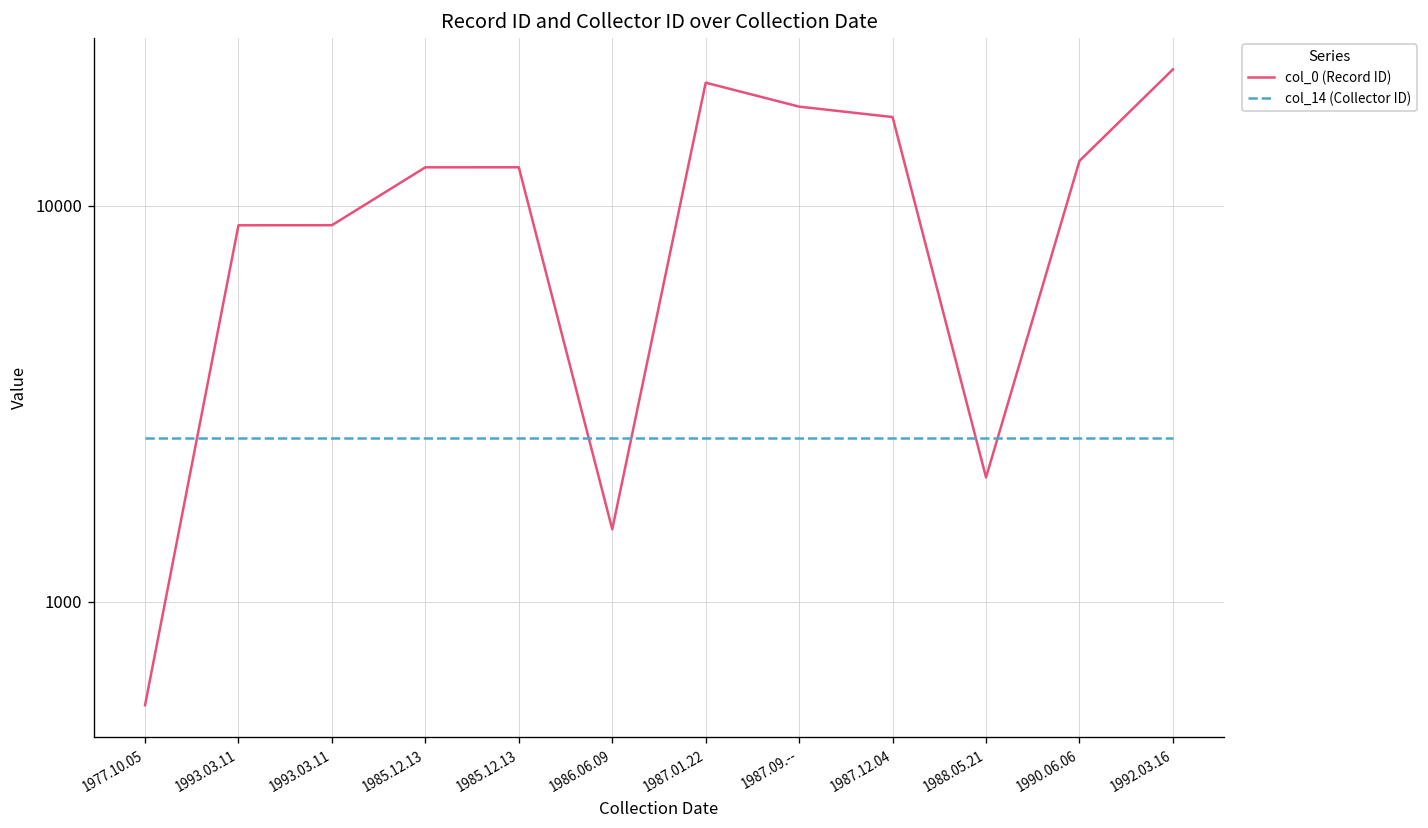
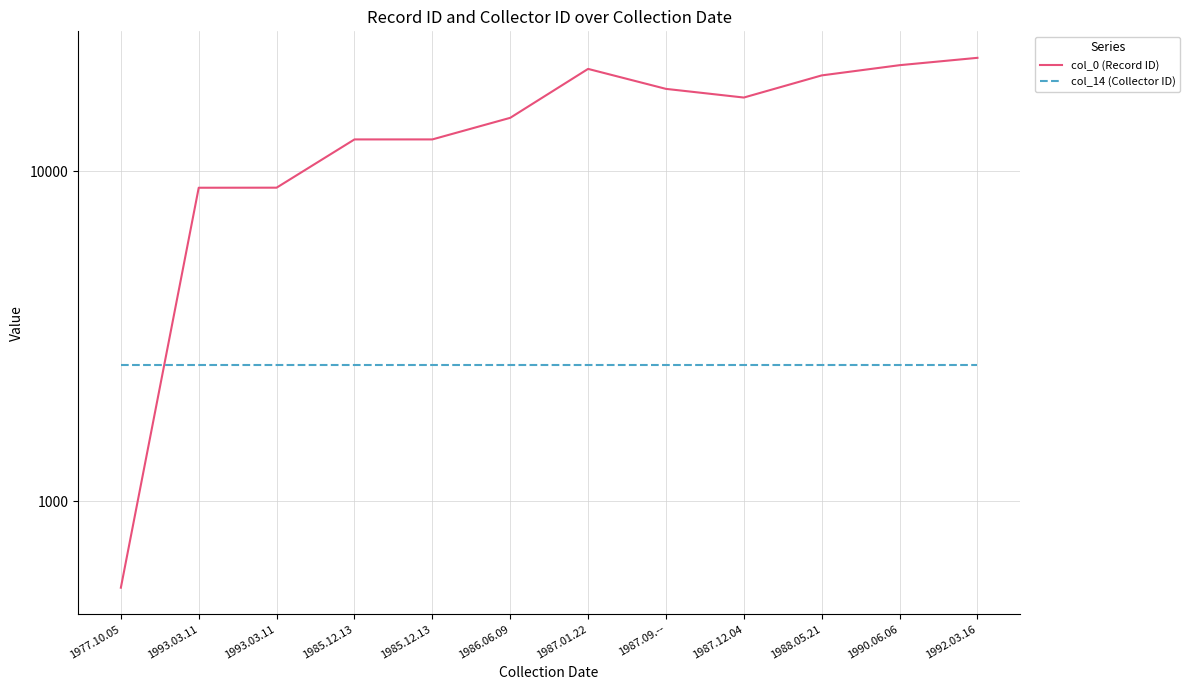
  {
    "col_0 (Record ID)": {
      "1977.10.05": 550,
-     "1986.06.09": 1500,
+     "1986.06.09": 15000,
      "1987.01.22": 20000,
      "1987.09.--": 18000,
      "1987.12.04": 17000,
-     "1988.05.21": 2100,
-     "1990.06.06": 13000,
+     "1988.05.21": 20000,
+     "1990.06.06": 21000,
      "1992.03.16": 22000
    },
    "col_14 (Collector ID)": {
      "1977.10.05": 2600,
      "1986.06.09": 2600,
      "1987.01.22": 2600,
      "1987.09.--": 2600,
      "1987.12.04": 2600,
      "1988.05.21": 2600,
      "1990.06.06": 2600,
      "1992.03.16": 2600
    }
  }
